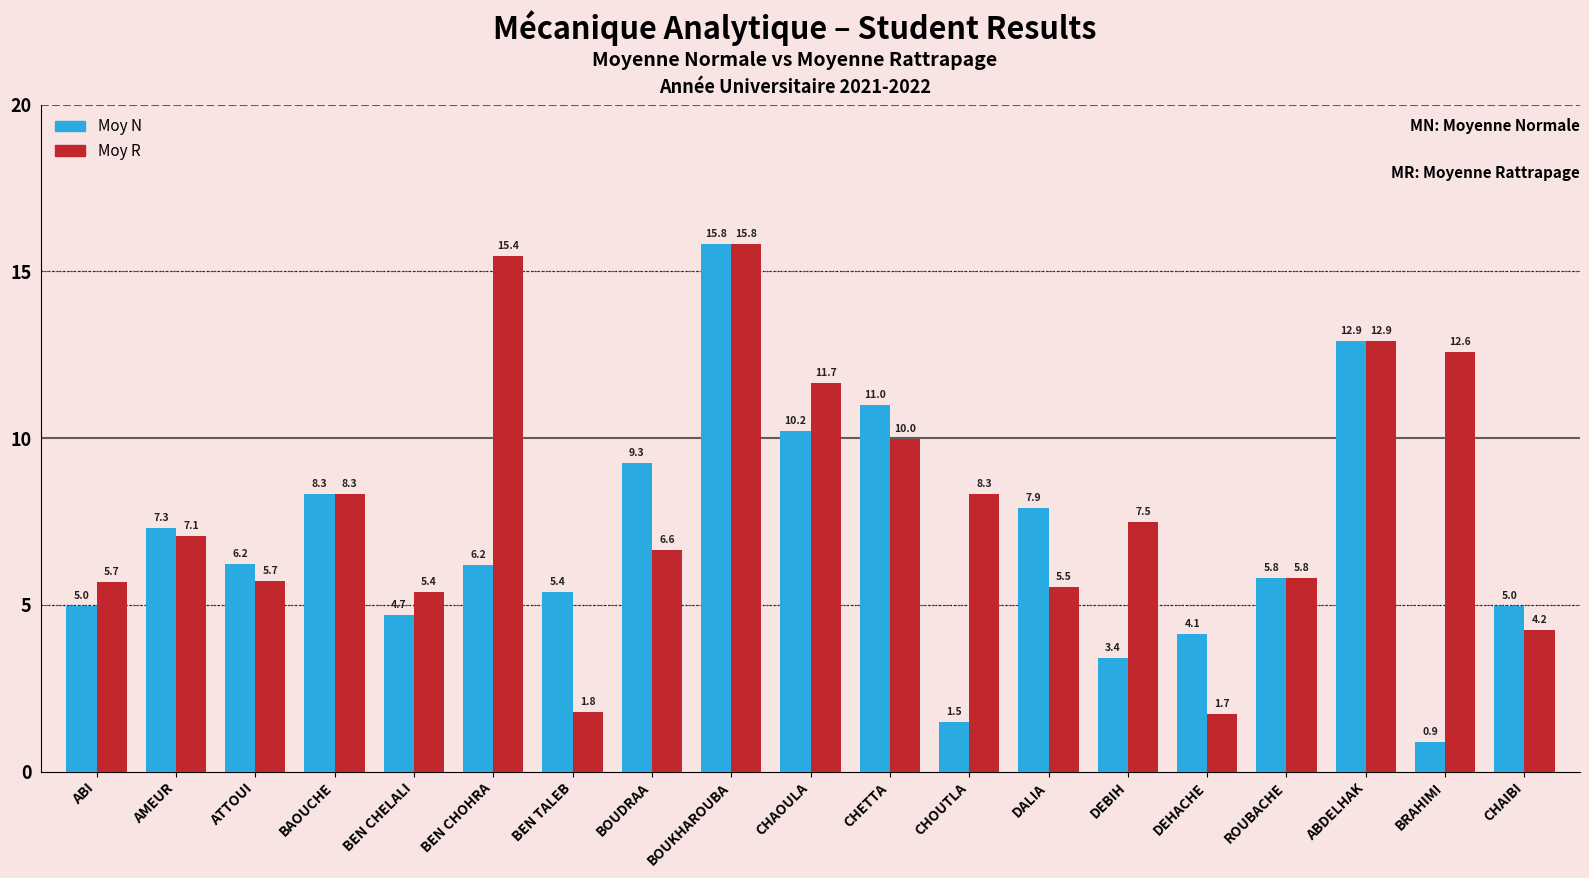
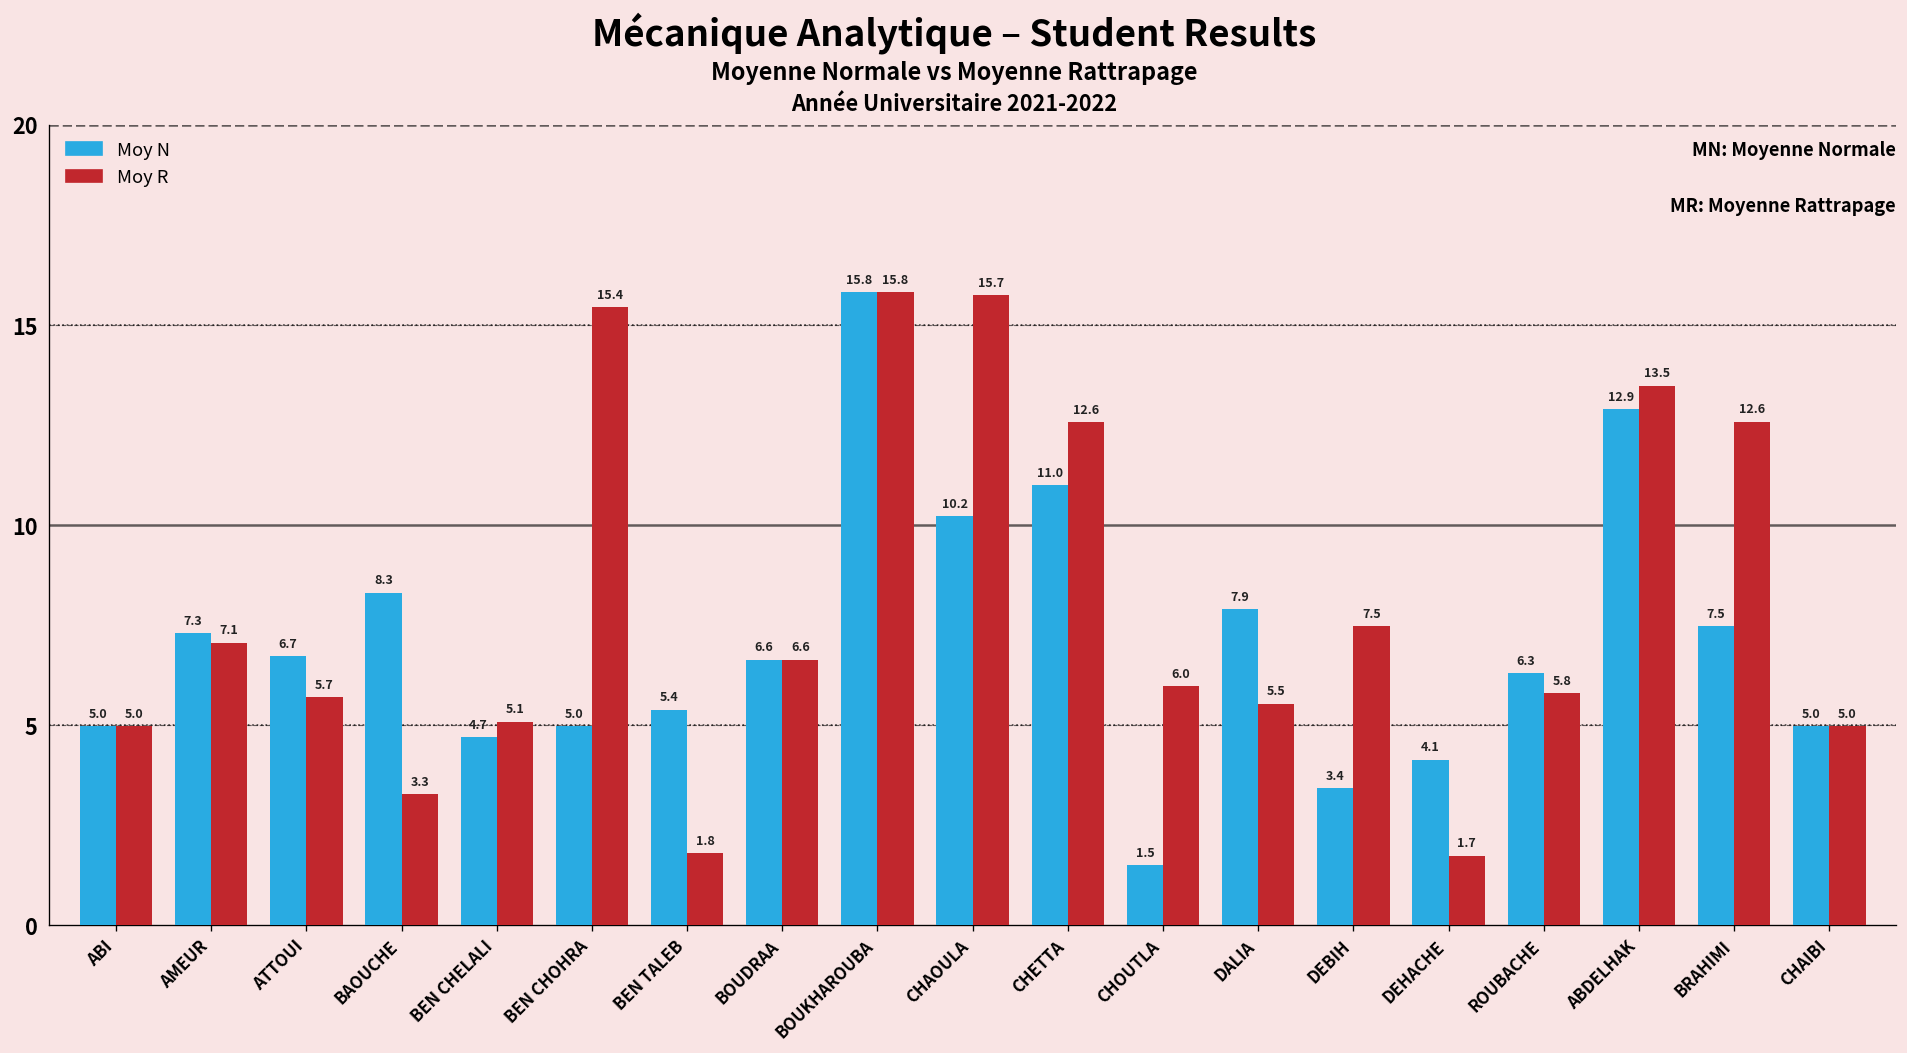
  {
    "Moy N": {
      "ABI": 5.0,
      "AMEUR": 7.3,
-     "ATTOUI": 6.2,
+     "ATTOUI": 6.7,
      "BAOUCHE": 8.3,
      "BEN CHELALI": 4.7,
-     "BEN CHOHRA": 6.2,
+     "BEN CHOHRA": 5.0,
      "BEN TALEB": 5.4,
-     "BOUDRAA": 9.3,
+     "BOUDRAA": 6.6,
      "BOUKHAROUBA": 15.8,
      "CHAOULA": 10.2,
      "CHETTA": 11.0,
      "CHOUTLA": 1.5,
      "DALIA": 7.9,
      "DEBIH": 3.4,
      "DEHACHE": 4.1,
-     "ROUBACHE": 5.8,
+     "ROUBACHE": 6.3,
      "ABDELHAK": 12.9,
-     "BRAHIMI": 0.9,
+     "BRAHIMI": 7.5,
      "CHAIBI": 5.0
    },
    "Moy R": {
-     "ABI": 5.7,
+     "ABI": 5.0,
      "AMEUR": 7.1,
      "ATTOUI": 5.7,
-     "BAOUCHE": 8.3,
-     "BEN CHELALI": 5.4,
+     "BAOUCHE": 3.3,
+     "BEN CHELALI": 5.1,
      "BEN CHOHRA": 15.4,
      "BEN TALEB": 1.8,
      "BOUDRAA": 6.6,
      "BOUKHAROUBA": 15.8,
-     "CHAOULA": 11.7,
-     "CHETTA": 10.0,
-     "CHOUTLA": 8.3,
+     "CHAOULA": 15.7,
+     "CHETTA": 12.6,
+     "CHOUTLA": 6.0,
      "DALIA": 5.5,
      "DEBIH": 7.5,
      "DEHACHE": 1.7,
      "ROUBACHE": 5.8,
-     "ABDELHAK": 12.9,
+     "ABDELHAK": 13.5,
      "BRAHIMI": 12.6,
-     "CHAIBI": 4.2
+     "CHAIBI": 5.0
    }
  }
